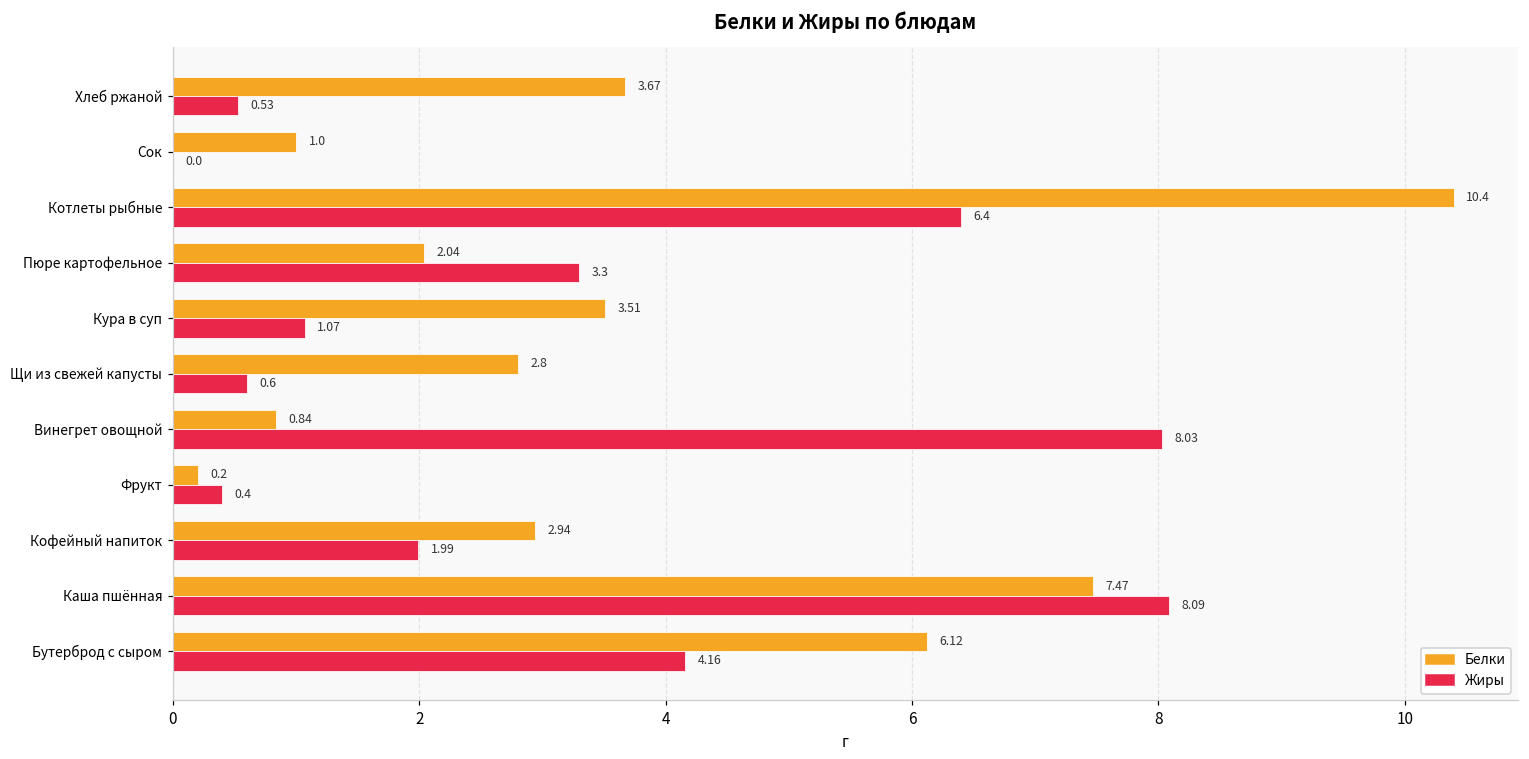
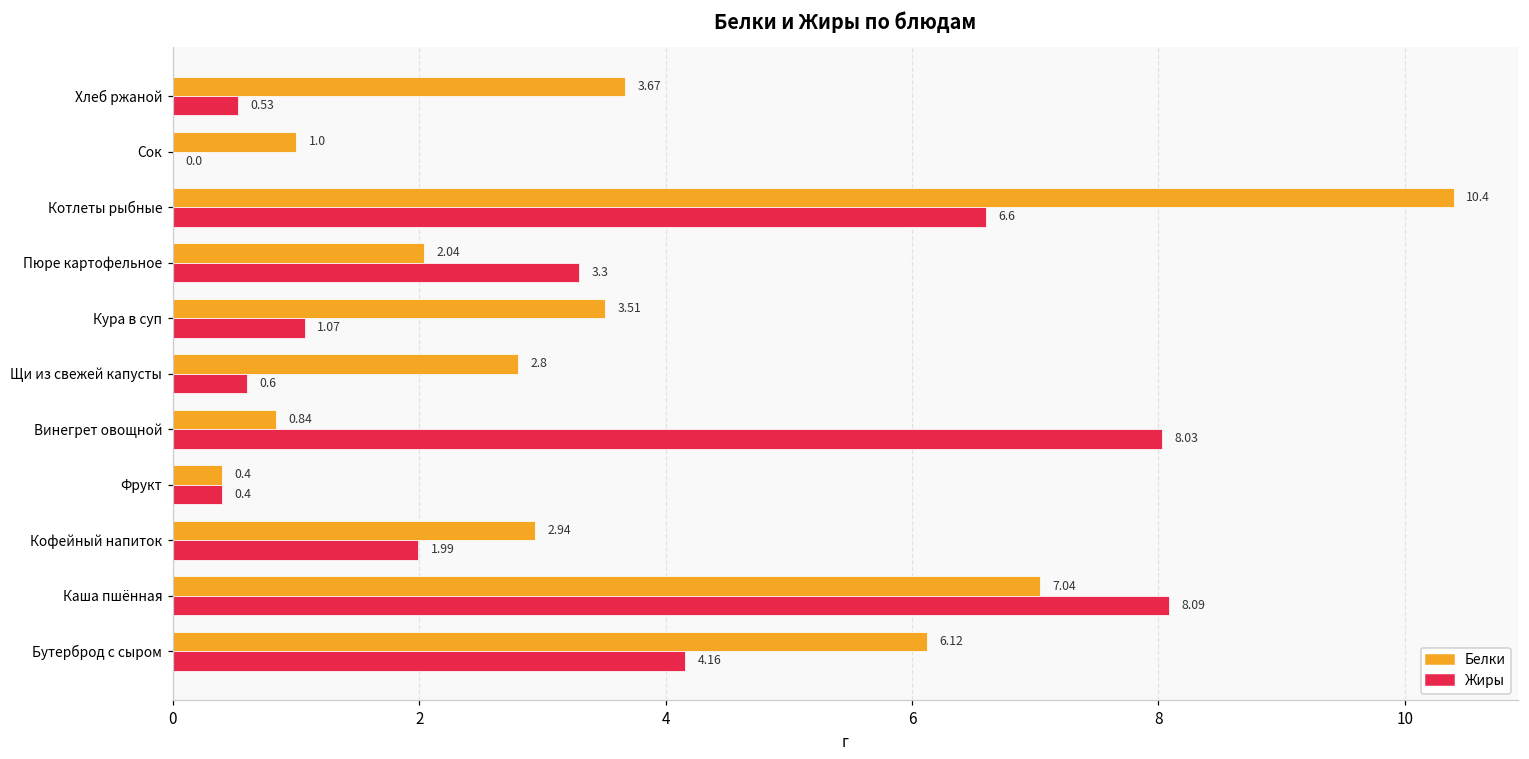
  {
    "Белки": {
      "Хлеб ржаной": 3.67,
      "Сок": 1.0,
      "Котлеты рыбные": 10.4,
      "Пюре картофельное": 2.04,
      "Кура в суп": 3.51,
      "Щи из свежей капусты": 2.8,
      "Винегрет овощной": 0.84,
-     "Фрукт": 0.2,
+     "Фрукт": 0.4,
      "Кофейный напиток": 2.94,
-     "Каша пшённая": 7.47,
+     "Каша пшённая": 7.04,
      "Бутерброд с сыром": 6.12
    },
    "Жиры": {
      "Хлеб ржаной": 0.53,
      "Сок": 0.0,
-     "Котлеты рыбные": 6.4,
+     "Котлеты рыбные": 6.6,
      "Пюре картофельное": 3.3,
      "Кура в суп": 1.07,
      "Щи из свежей капусты": 0.6,
      "Винегрет овощной": 8.03,
      "Фрукт": 0.4,
      "Кофейный напиток": 1.99,
      "Каша пшённая": 8.09,
      "Бутерброд с сыром": 4.16
    }
  }
